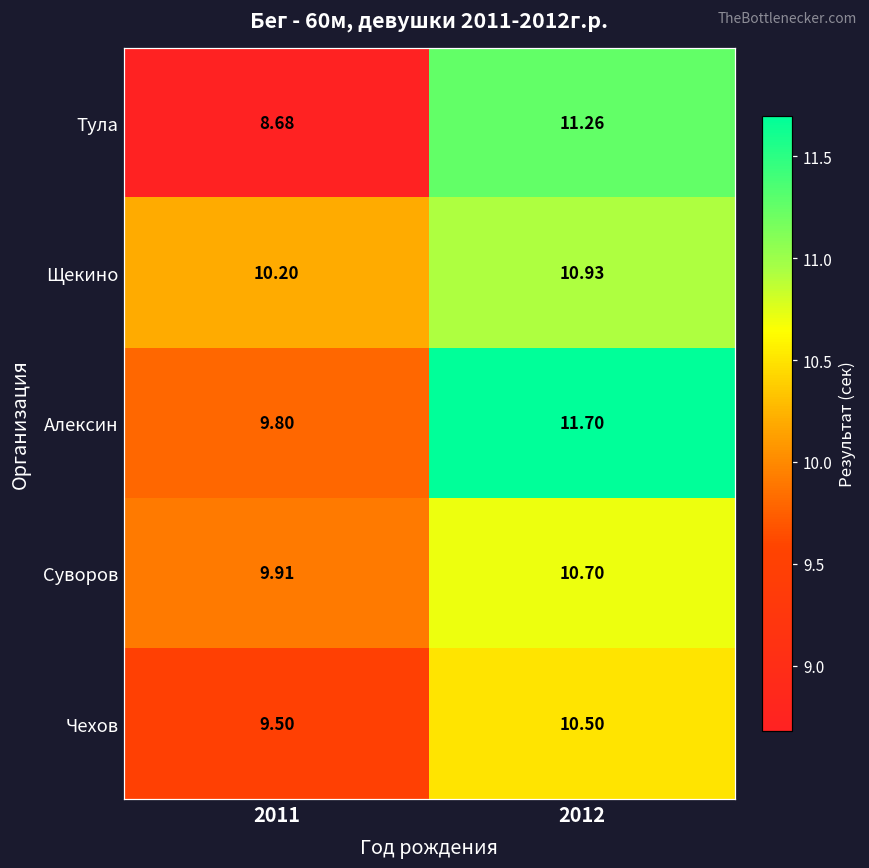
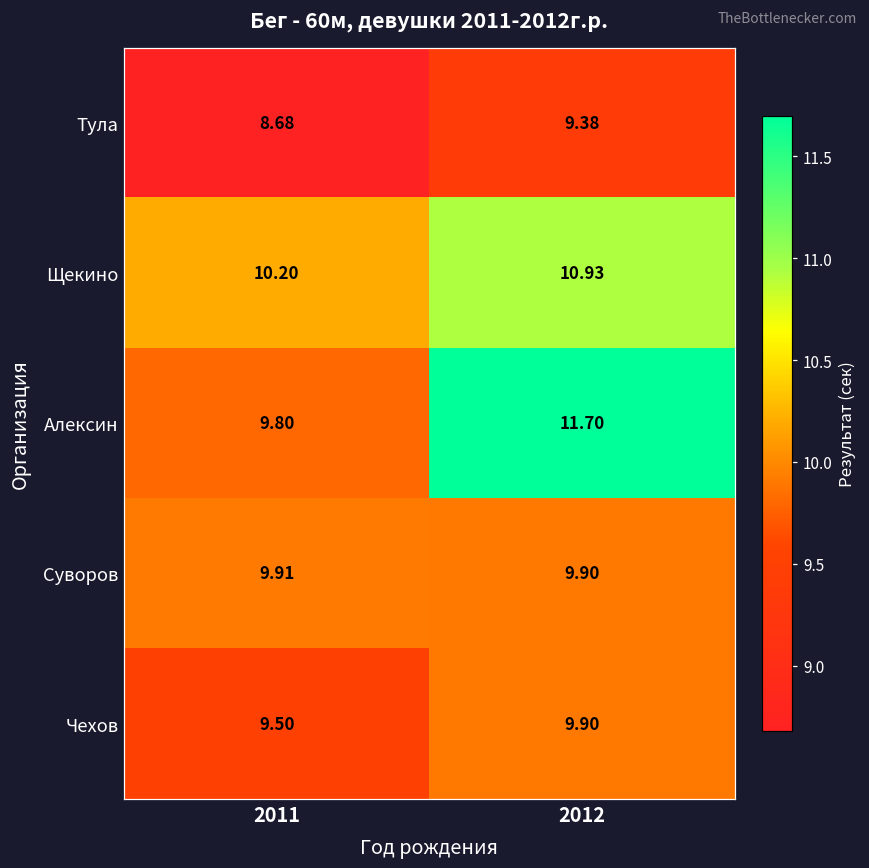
  {
    "Тула": {
      "2011": 8.68,
-     "2012": 11.26
+     "2012": 9.38
    },
    "Щекино": {
      "2011": 10.20,
      "2012": 10.93
    },
    "Алексин": {
      "2011": 9.80,
      "2012": 11.70
    },
    "Суворов": {
      "2011": 9.91,
-     "2012": 10.70
+     "2012": 9.90
    },
    "Чехов": {
      "2011": 9.50,
-     "2012": 10.50
+     "2012": 9.90
    }
  }
